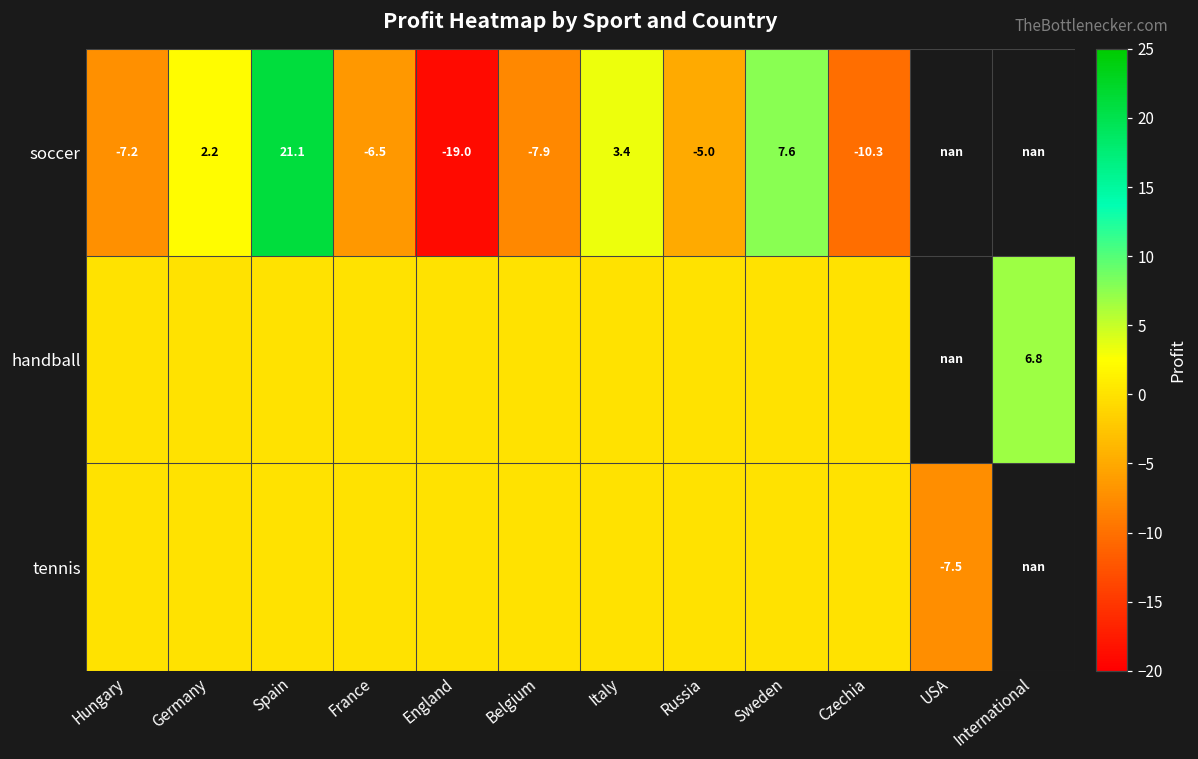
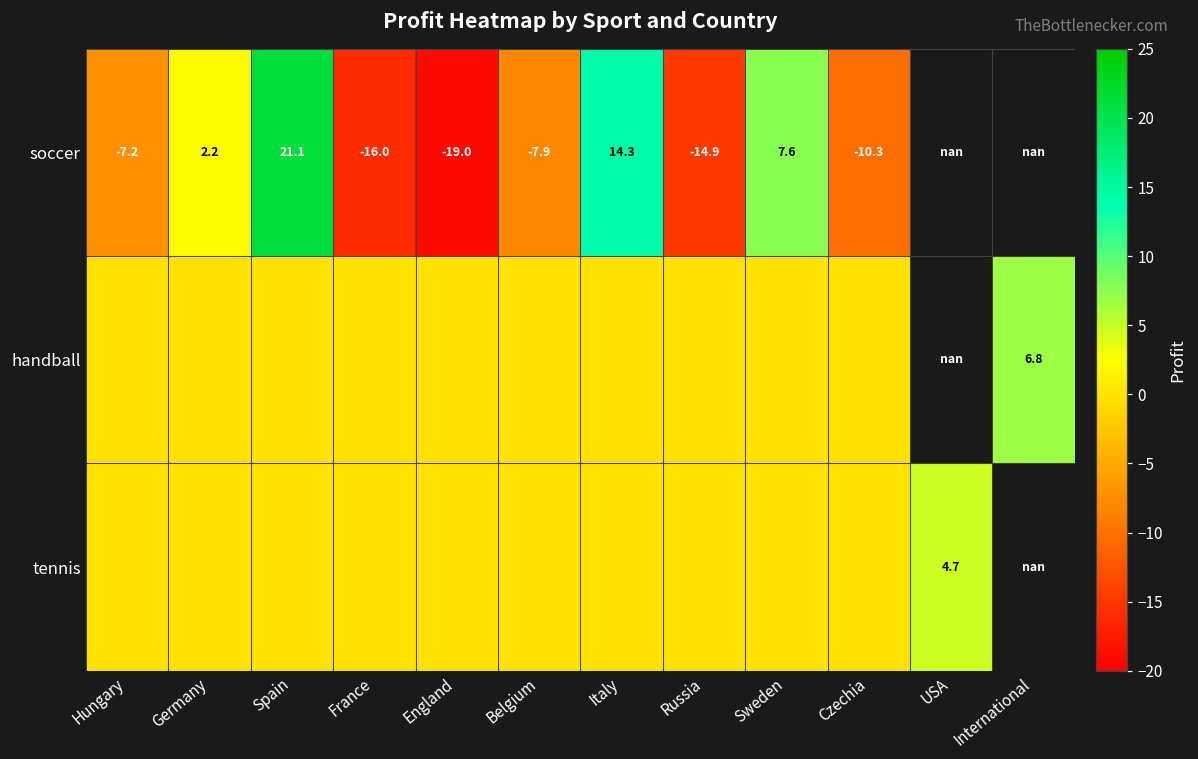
  {
    "soccer": {
      "Hungary": -7.2,
      "Germany": 2.2,
      "Spain": 21.1,
-     "France": -6.5,
+     "France": -16.0,
      "England": -19.0,
      "Belgium": -7.9,
-     "Italy": 3.4,
-     "Russia": -5.0,
+     "Italy": 14.3,
+     "Russia": -14.9,
      "Sweden": 7.6,
      "Czechia": -10.3
    },
    "handball": {
      "International": 6.8
    },
    "tennis": {
-     "USA": -7.5
+     "USA": 4.7
    }
  }
